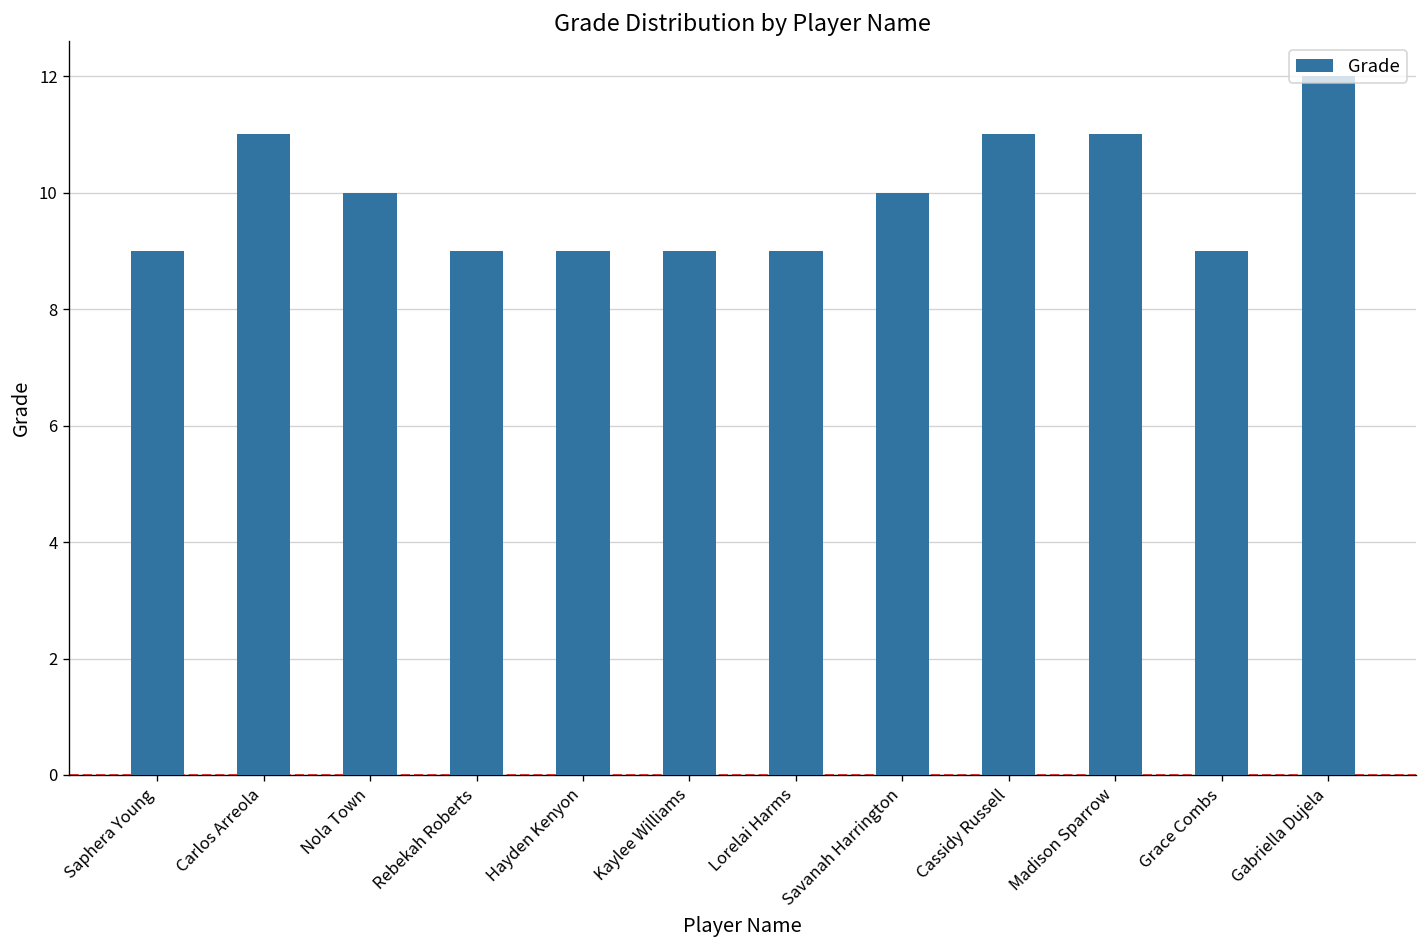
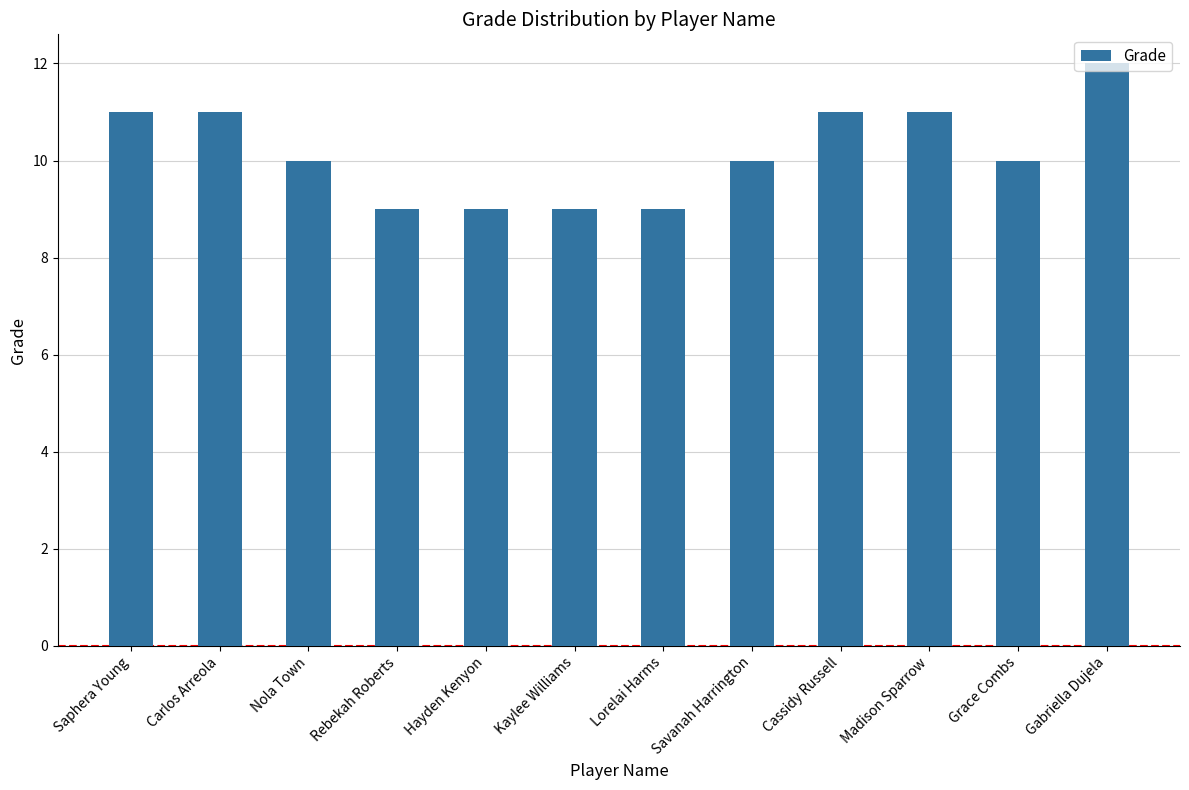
  {
-   "Saphera Young": 9,
+   "Saphera Young": 11,
    "Carlos Arreola": 11,
    "Nola Town": 10,
    "Rebekah Roberts": 9,
    "Hayden Kenyon": 9,
    "Kaylee Williams": 9,
    "Lorelai Harms": 9,
    "Savanah Harrington": 10,
    "Cassidy Russell": 11,
    "Madison Sparrow": 11,
-   "Grace Combs": 9
+   "Grace Combs": 10
  }
